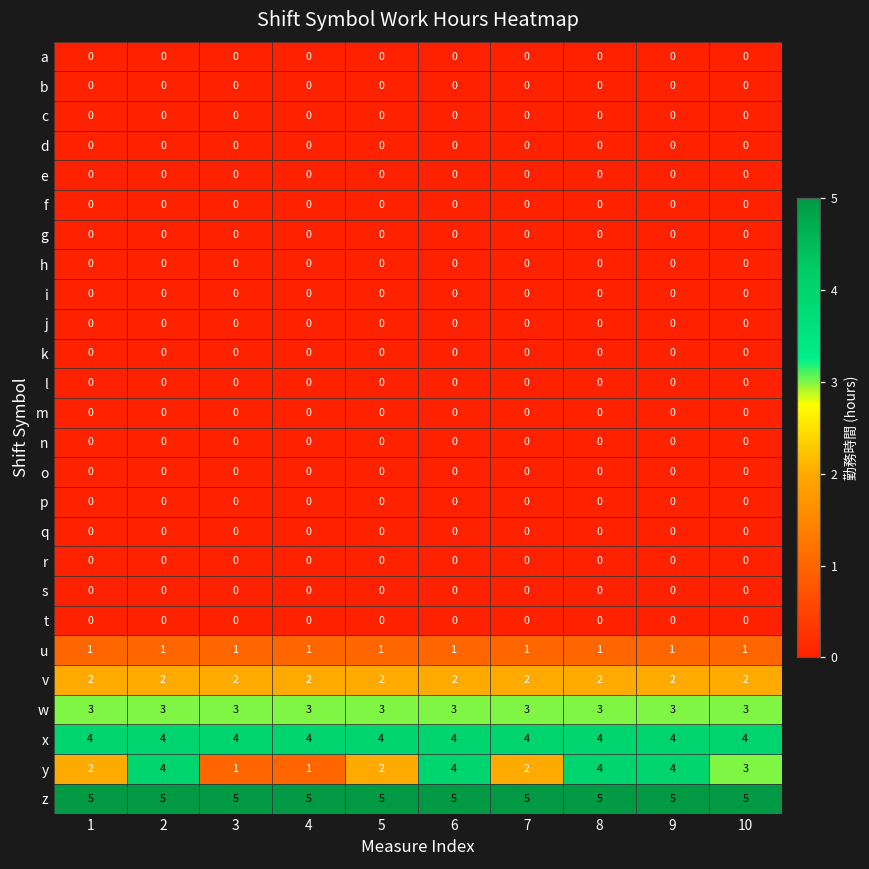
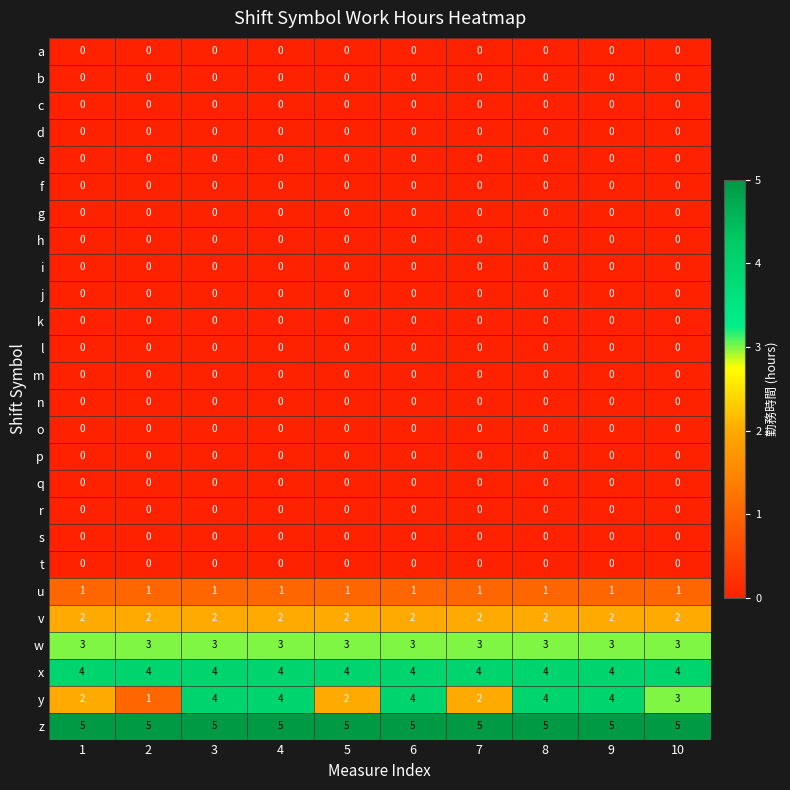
  {
    "y": {
      "1": 2,
-     "2": 4,
-     "3": 1,
-     "4": 1,
+     "2": 1,
+     "3": 4,
+     "4": 4,
      "5": 2,
      "6": 4,
      "7": 2,
      "8": 4,
      "9": 4,
      "10": 3
    }
  }
